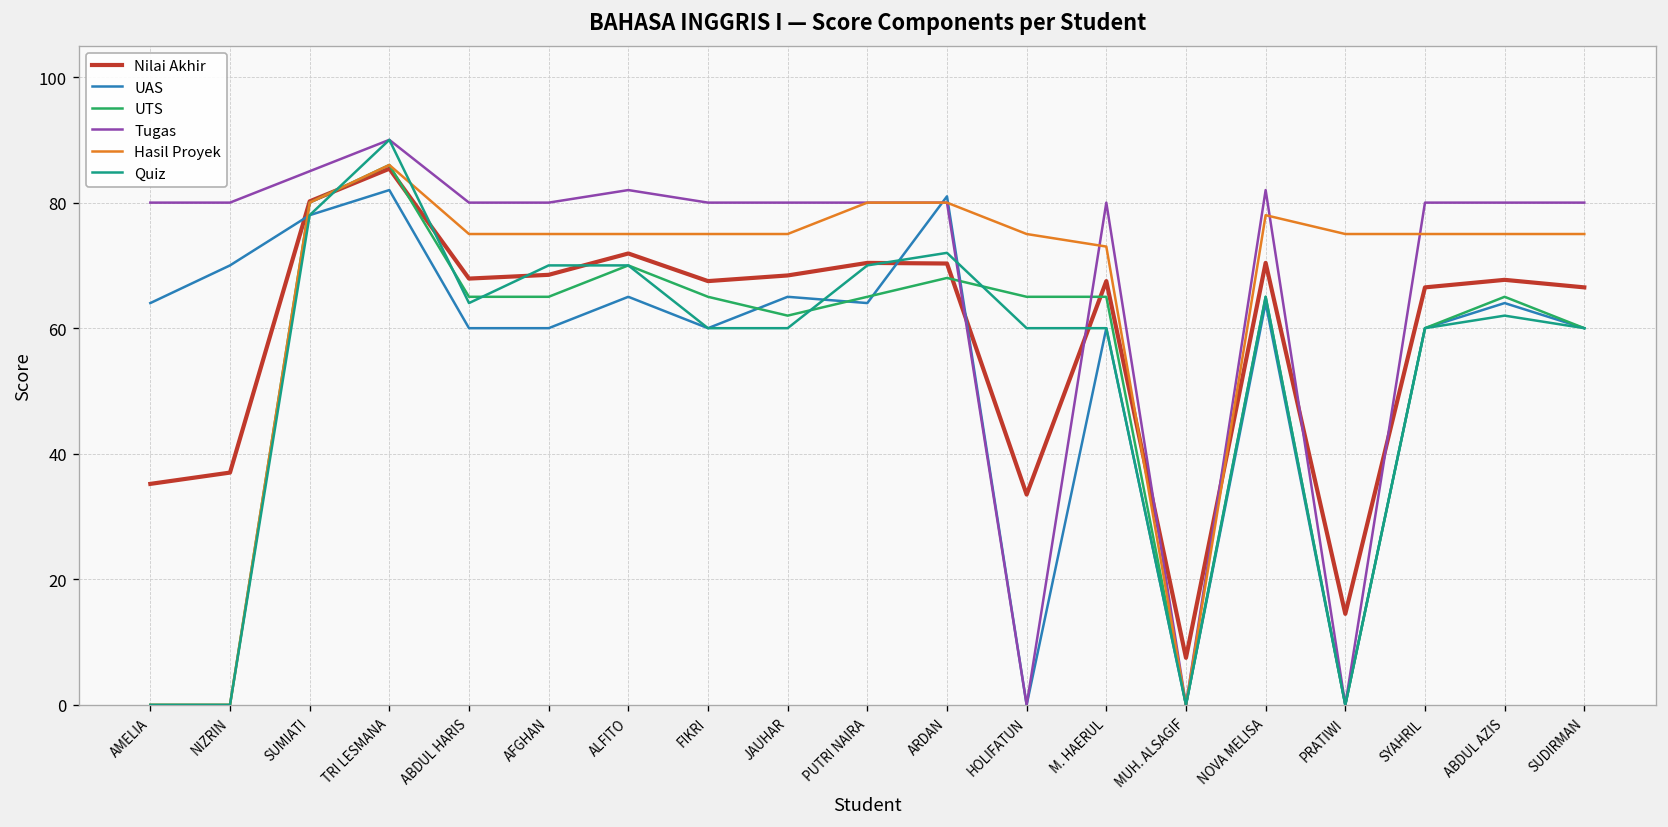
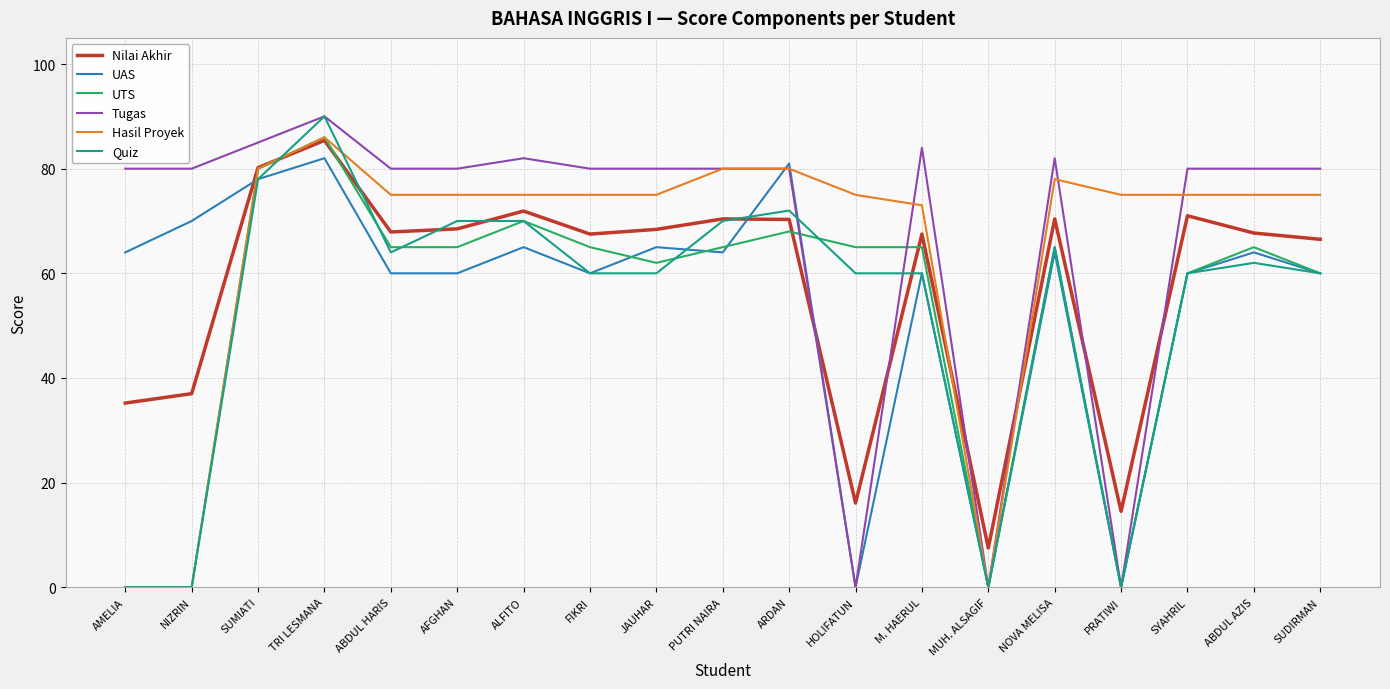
  {
    "Nilai Akhir": {
      "AMELIA": 35,
      "NIZRIN": 37,
      "TRI LESMANA": 85,
      "ABDUL HARIS": 68,
      "AFGHAN": 69,
      "ALFITO": 72,
      "FIKRI": 68,
      "JAUHAR": 68,
      "ARDAN": 70,
-     "HOLIFATUN": 34,
+     "HOLIFATUN": 16,
      "M. HAERUL": 68,
      "MUH. ALSAGIF": 8,
      "NOVA MELISA": 70,
      "PRATIWI": 15,
-     "SYAHRIL": 67,
+     "SYAHRIL": 71,
      "ABDUL AZIS": 68,
      "SUDIRMAN": 67
    },
    "UAS": {
      "AMELIA": 64,
      "NIZRIN": 70,
      "TRI LESMANA": 82,
      "ABDUL HARIS": 60,
      "AFGHAN": 60,
      "ALFITO": 65,
      "JAUHAR": 65,
      "PUTRI NAIRA": 64,
      "ARDAN": 81,
      "NOVA MELISA": 64,
      "ABDUL AZIS": 64
    },
    "Tugas": {
      "AMELIA": 80,
      "NIZRIN": 80,
      "SUMIATI": 85,
      "ABDUL HARIS": 80,
      "AFGHAN": 80,
      "ALFITO": 82,
      "FIKRI": 80,
      "JAUHAR": 80,
-     "M. HAERUL": 80,
+     "M. HAERUL": 84,
      "NOVA MELISA": 82,
      "SYAHRIL": 80,
      "ABDUL AZIS": 80,
      "SUDIRMAN": 80
    },
    "Hasil Proyek": {
      "ABDUL HARIS": 75,
      "AFGHAN": 75,
      "ALFITO": 75,
      "FIKRI": 75,
      "JAUHAR": 75,
      "HOLIFATUN": 75,
      "M. HAERUL": 73,
      "NOVA MELISA": 78,
      "PRATIWI": 75,
      "SYAHRIL": 75,
      "ABDUL AZIS": 75,
      "SUDIRMAN": 75
    }
  }
